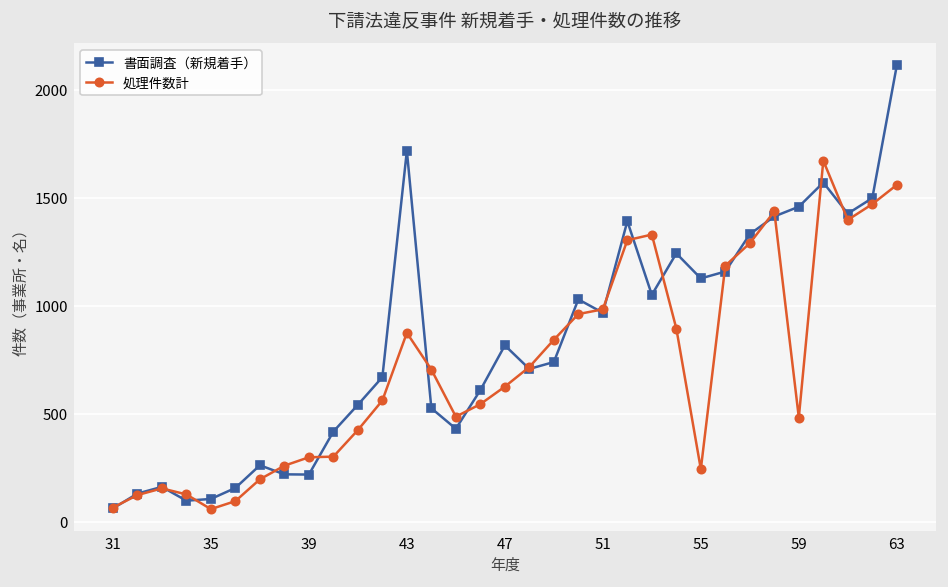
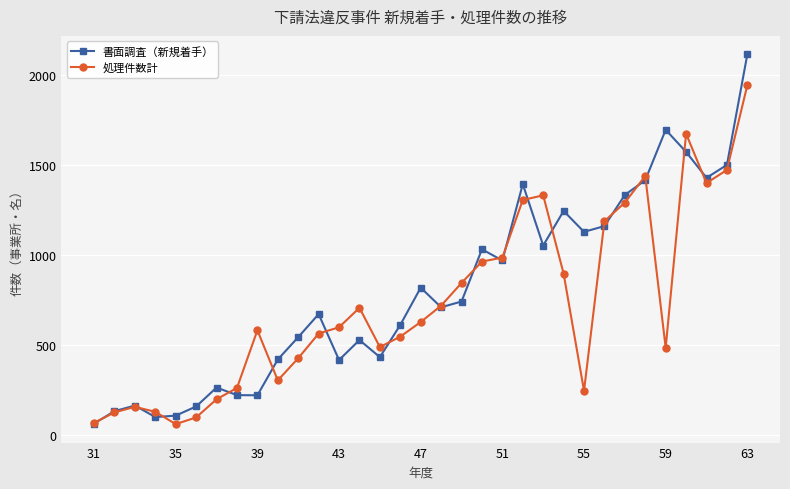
  {
    "書面調査（新規着手）": {
      "35": 110,
      "39": 220,
-     "43": 1720,
+     "43": 410,
      "47": 820,
      "51": 970,
      "55": 1130,
-     "59": 1460,
+     "59": 1690,
      "63": 2110
    },
    "処理件数計": {
      "35": 60,
-     "39": 300,
-     "43": 870,
+     "39": 580,
+     "43": 600,
      "47": 630,
      "51": 980,
      "55": 240,
      "59": 480,
-     "63": 1560
+     "63": 1940
    }
  }
